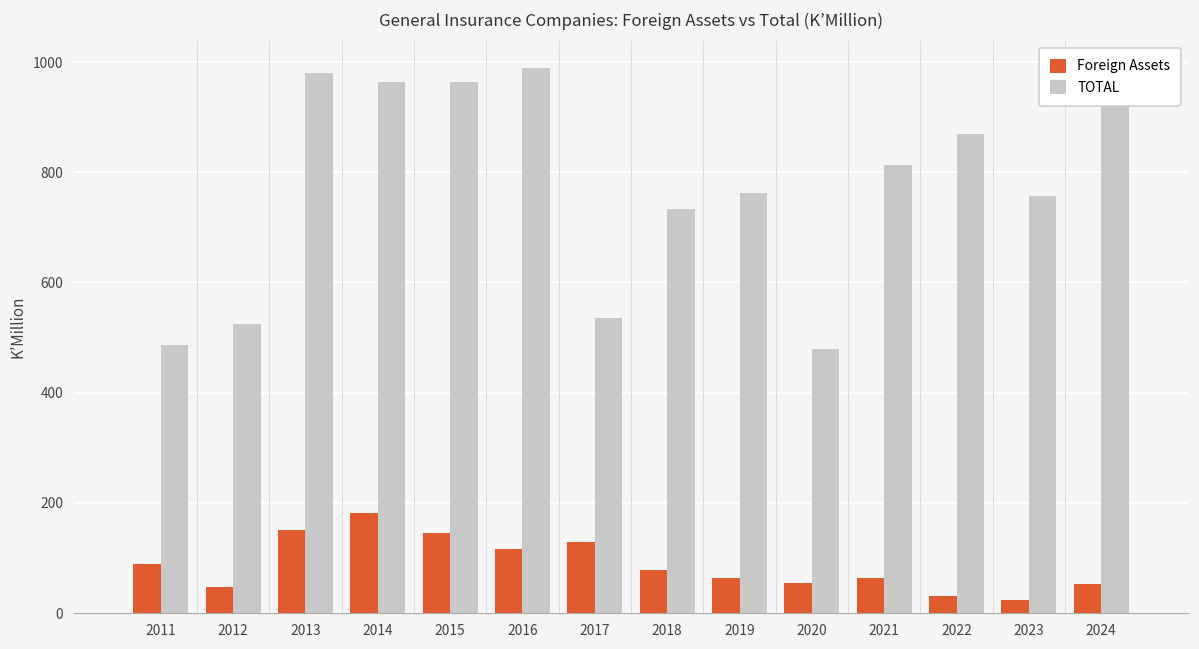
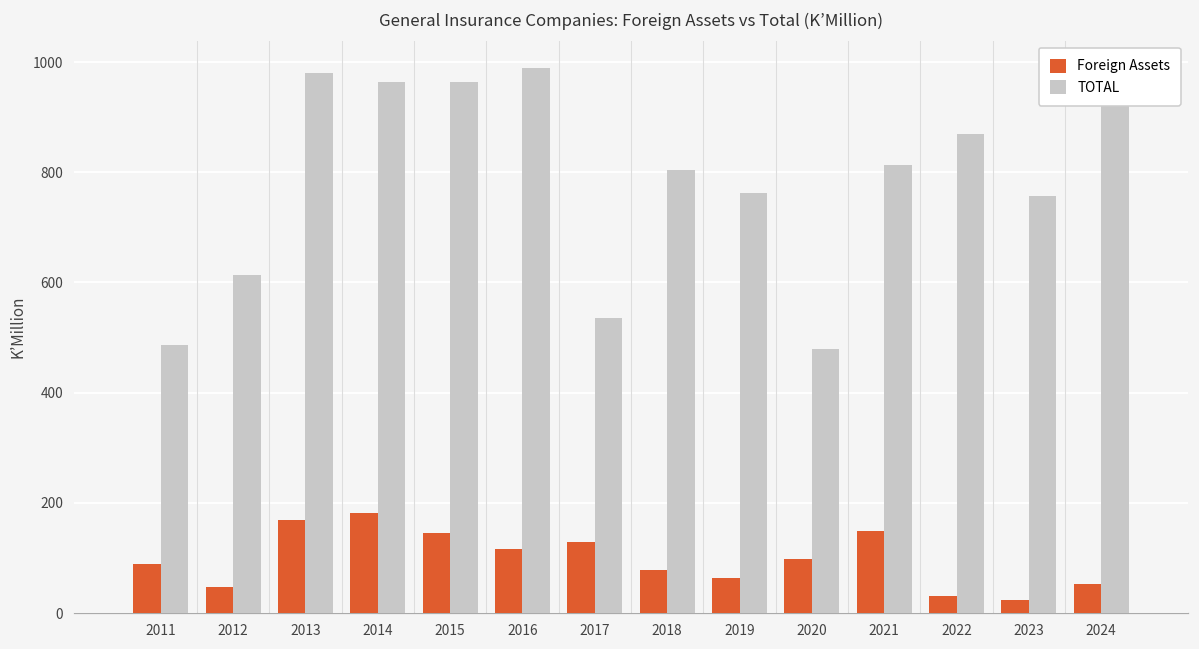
  {
    "Foreign Assets": {
      "2011": 90,
      "2012": 50,
-     "2013": 150,
+     "2013": 170,
      "2014": 180,
      "2015": 150,
      "2016": 120,
      "2017": 130,
      "2018": 80,
      "2019": 60,
-     "2020": 60,
-     "2021": 60,
+     "2020": 100,
+     "2021": 150,
      "2022": 30,
      "2023": 20,
      "2024": 50
    },
    "TOTAL": {
      "2011": 490,
-     "2012": 520,
+     "2012": 610,
      "2013": 980,
      "2014": 960,
      "2015": 960,
      "2016": 990,
      "2017": 540,
-     "2018": 730,
+     "2018": 800,
      "2019": 760,
      "2020": 480,
      "2021": 810,
      "2022": 870,
      "2023": 760
    }
  }
